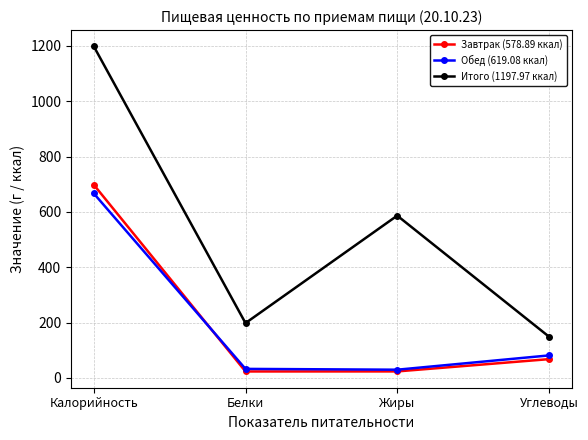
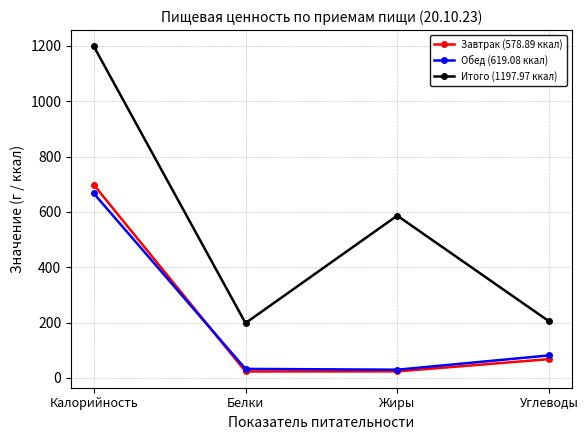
  {
    "Завтрак (578.89 ккал)": {
      "Калорийность": 700,
      "Белки": 20,
      "Углеводы": 70
    },
    "Обед (619.08 ккал)": {
      "Калорийность": 670,
      "Белки": 30,
      "Углеводы": 80
    },
    "Итого (1197.97 ккал)": {
      "Калорийность": 1200,
      "Белки": 200,
      "Жиры": 590,
-     "Углеводы": 150
+     "Углеводы": 200
    }
  }
